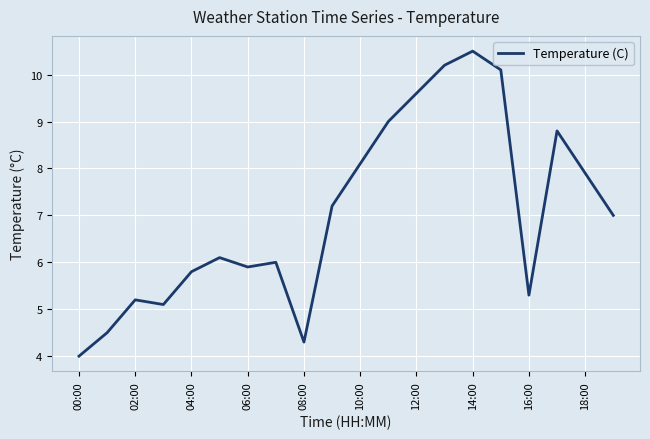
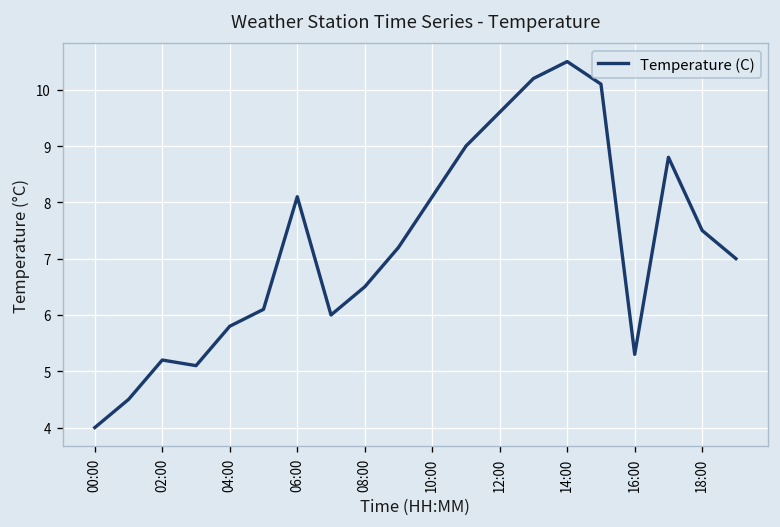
  {
    "00:00": 4.0,
    "02:00": 5.2,
    "04:00": 5.8,
-   "06:00": 5.9,
-   "08:00": 4.3,
+   "06:00": 8.1,
+   "08:00": 6.5,
    "10:00": 8.1,
    "12:00": 9.6,
    "14:00": 10.5,
    "16:00": 5.3,
-   "18:00": 7.9
+   "18:00": 7.5
  }
